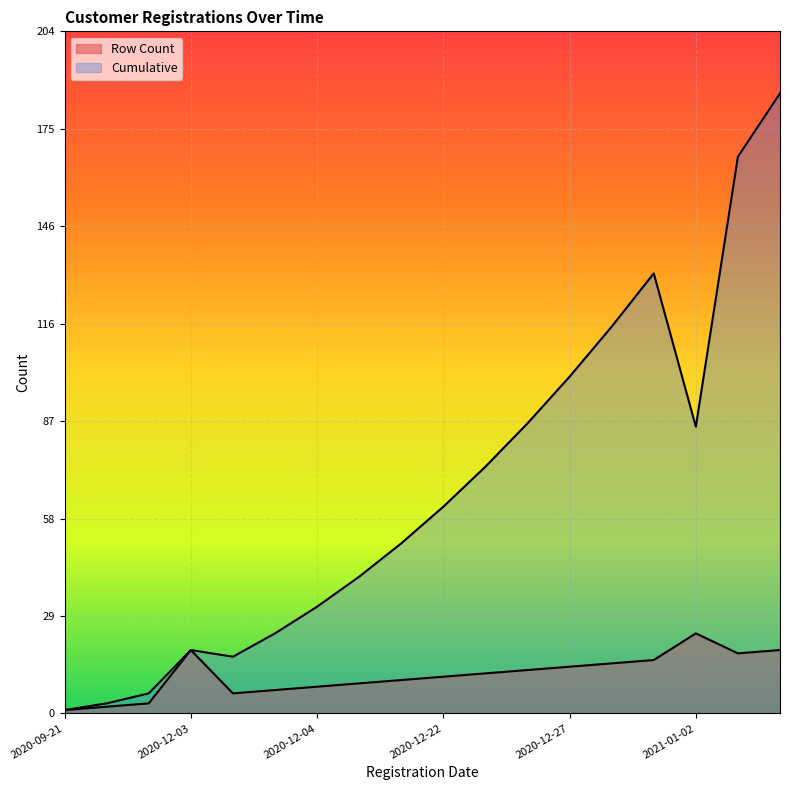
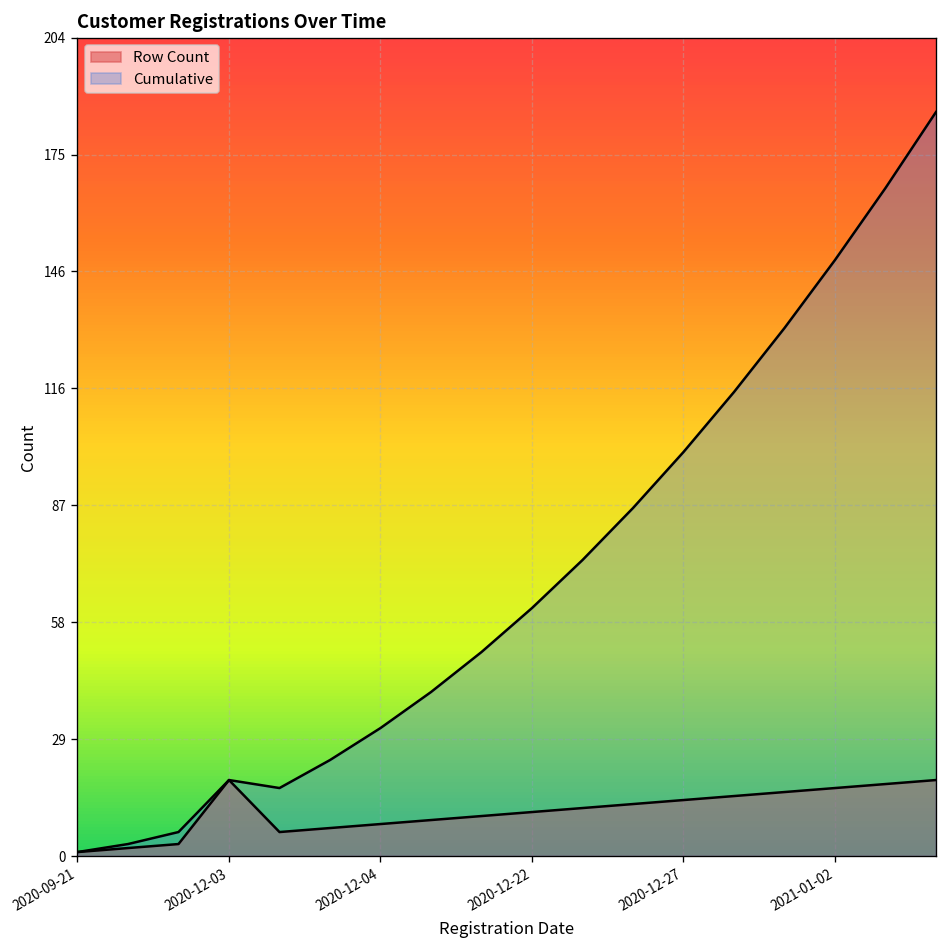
  {
    "Row Count": {
-     "2021-01-02": 24
+     "2021-01-02": 17
    },
    "Cumulative": {
-     "2021-01-02": 86
+     "2021-01-02": 149
    }
  }
